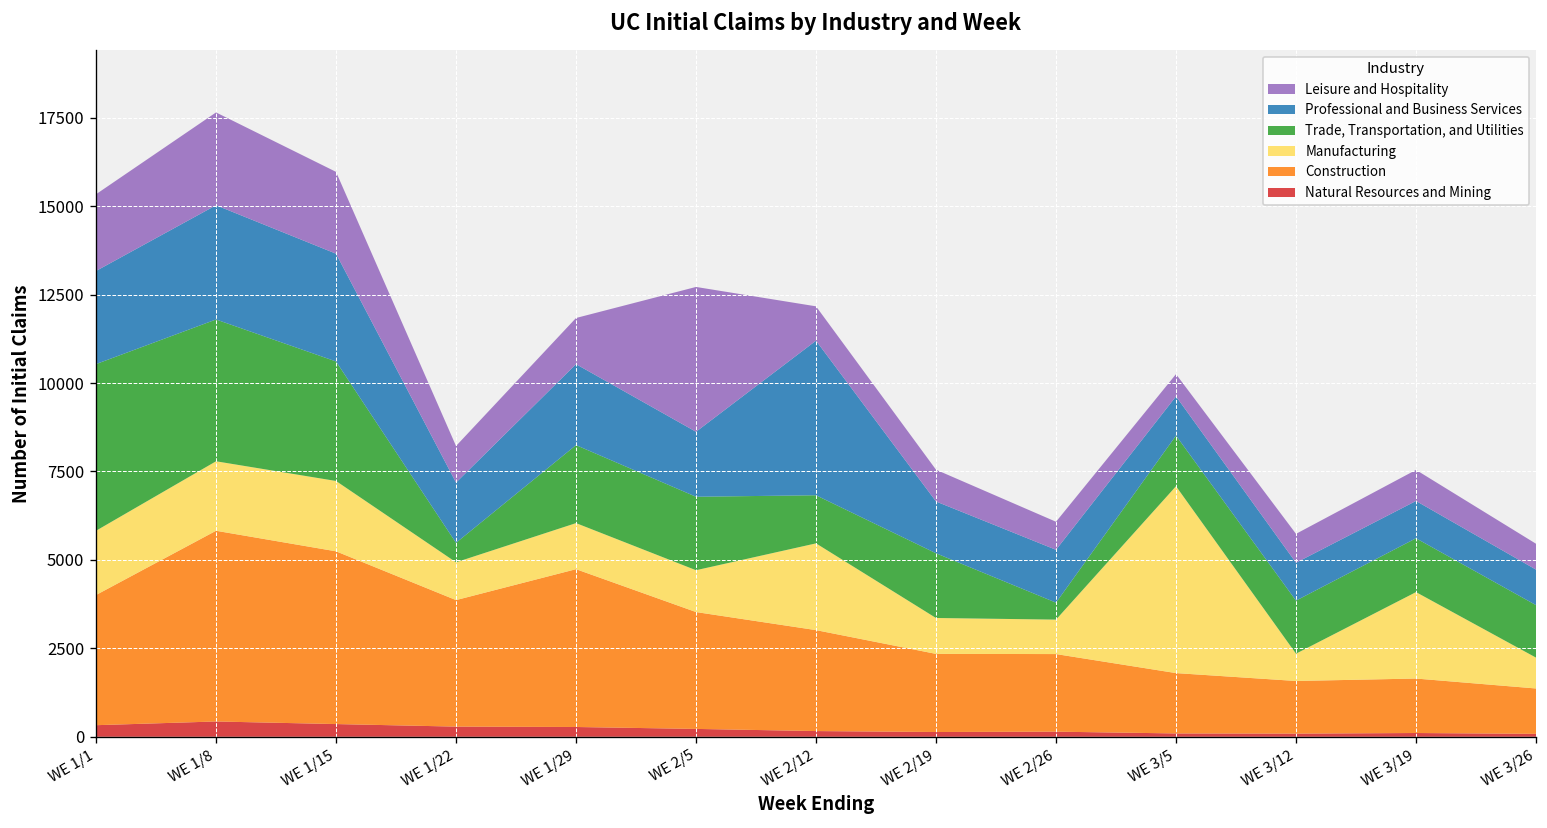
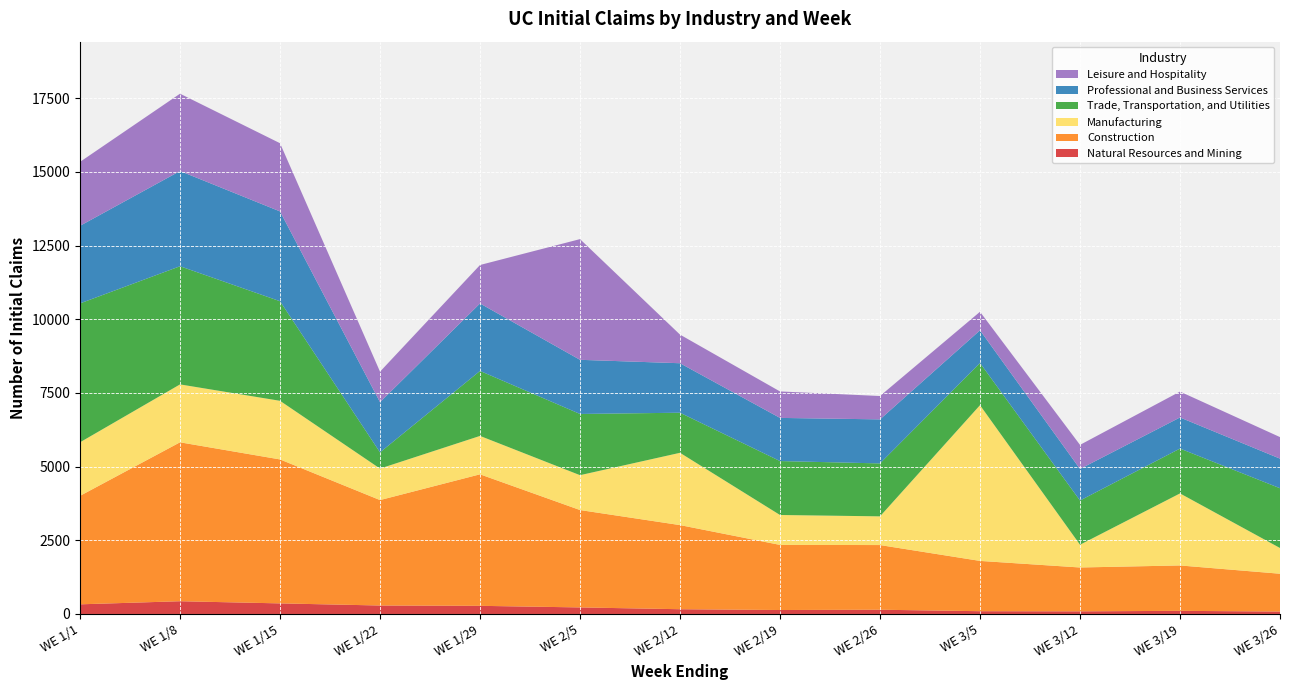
  {
    "Natural Resources and Mining": {
      "WE 1/1": 300,
      "WE 1/8": 400,
      "WE 1/15": 400,
      "WE 1/22": 300,
      "WE 1/29": 300,
      "WE 2/5": 200,
      "WE 2/12": 200,
      "WE 2/19": 100,
      "WE 2/26": 100,
      "WE 3/5": 100,
      "WE 3/12": 100,
      "WE 3/19": 100
    },
    "Construction": {
      "WE 1/1": 3700,
      "WE 1/8": 5400,
      "WE 1/15": 4900,
      "WE 1/22": 3600,
      "WE 1/29": 4500,
      "WE 2/5": 3300,
      "WE 2/12": 2900,
      "WE 2/19": 2200,
      "WE 2/26": 2200,
      "WE 3/5": 1700,
      "WE 3/12": 1500,
      "WE 3/19": 1500,
      "WE 3/26": 1300
    },
    "Manufacturing": {
      "WE 1/1": 1800,
      "WE 1/8": 2000,
      "WE 1/15": 2000,
      "WE 1/22": 1100,
      "WE 1/29": 1300,
      "WE 2/5": 1200,
      "WE 2/12": 2500,
      "WE 2/19": 1000,
      "WE 2/26": 1000,
      "WE 3/5": 5300,
      "WE 3/12": 800,
      "WE 3/19": 2400,
      "WE 3/26": 900
    },
    "Trade, Transportation, and Utilities": {
      "WE 1/1": 4700,
      "WE 1/8": 4000,
      "WE 1/15": 3400,
      "WE 1/22": 600,
      "WE 1/29": 2200,
      "WE 2/5": 2100,
      "WE 2/12": 1400,
      "WE 2/19": 1800,
-     "WE 2/26": 500,
+     "WE 2/26": 1800,
      "WE 3/5": 1400,
      "WE 3/12": 1500,
      "WE 3/19": 1500,
-     "WE 3/26": 1500
+     "WE 3/26": 2000
    },
    "Professional and Business Services": {
      "WE 1/1": 2600,
      "WE 1/8": 3200,
      "WE 1/15": 3000,
      "WE 1/22": 1700,
      "WE 1/29": 2300,
      "WE 2/5": 1800,
-     "WE 2/12": 4400,
+     "WE 2/12": 1700,
      "WE 2/19": 1500,
      "WE 2/26": 1500,
      "WE 3/5": 1100,
      "WE 3/12": 1100,
      "WE 3/19": 1100,
      "WE 3/26": 1000
    },
    "Leisure and Hospitality": {
      "WE 1/1": 2200,
      "WE 1/8": 2600,
      "WE 1/15": 2300,
      "WE 1/22": 1000,
      "WE 1/29": 1300,
      "WE 2/5": 4100,
      "WE 2/12": 1000,
      "WE 2/19": 900,
      "WE 2/26": 800,
      "WE 3/5": 600,
      "WE 3/12": 800,
      "WE 3/19": 900,
      "WE 3/26": 700
    }
  }
